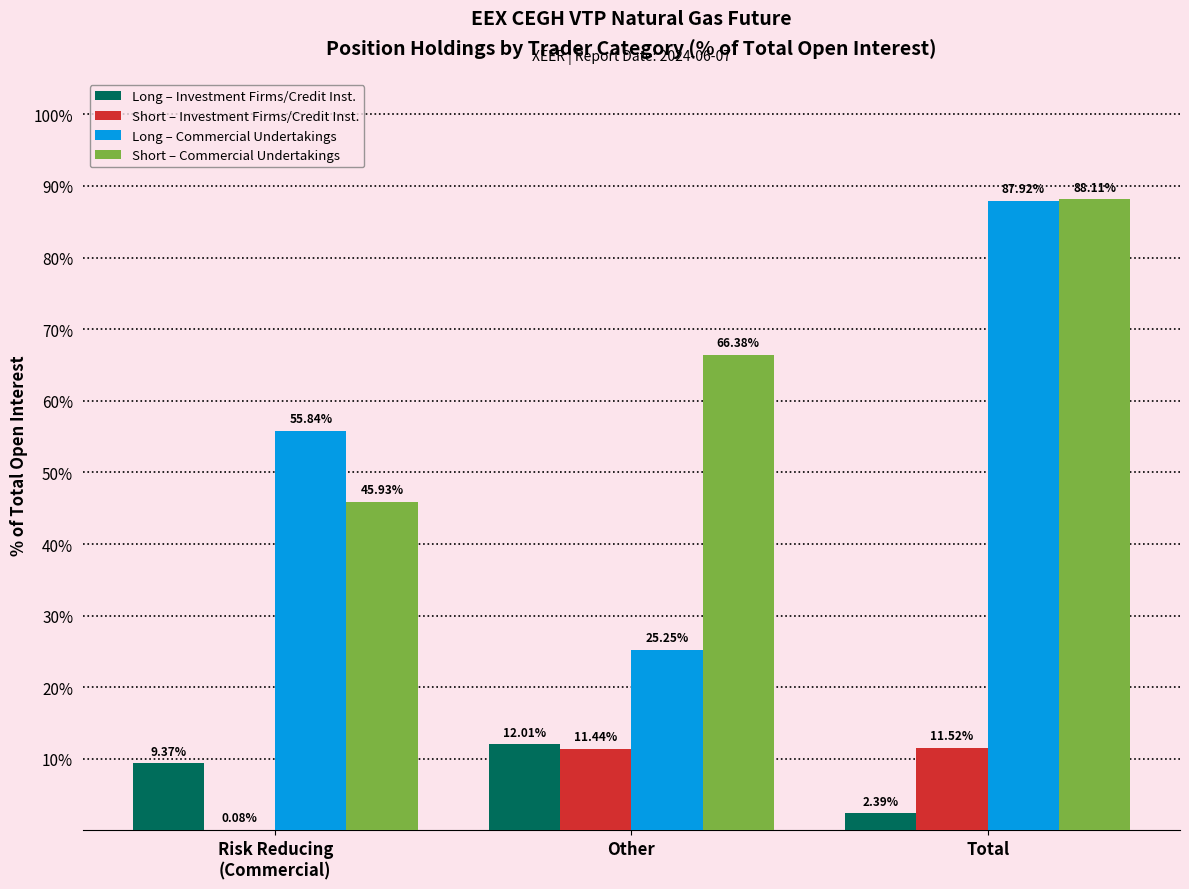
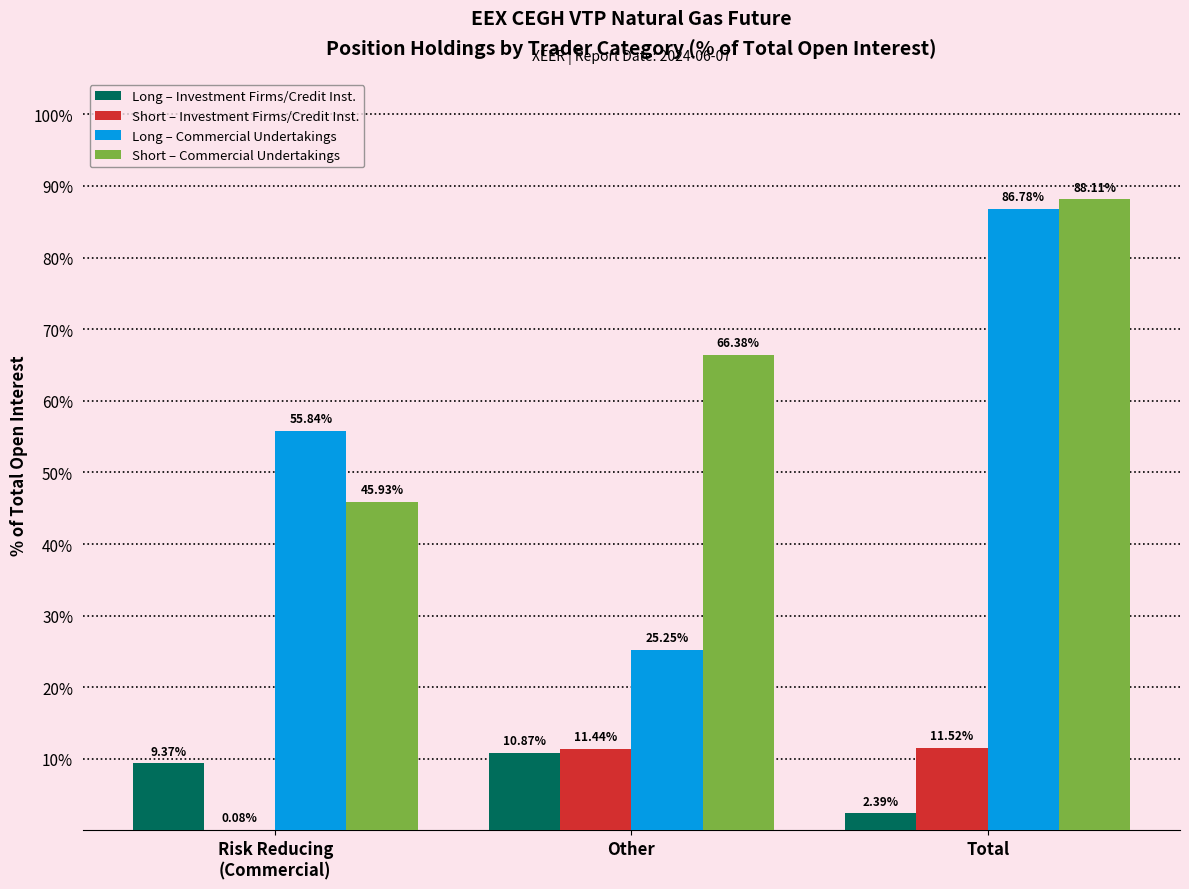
  {
    "Long – Investment Firms/Credit Inst.": {
      "Risk Reducing (Commercial)": "9.37%",
-     "Other": "12.01%",
+     "Other": "10.87%",
      "Total": "2.39%"
    },
    "Short – Investment Firms/Credit Inst.": {
      "Risk Reducing (Commercial)": "0.08%",
      "Other": "11.44%",
      "Total": "11.52%"
    },
    "Long – Commercial Undertakings": {
      "Risk Reducing (Commercial)": "55.84%",
      "Other": "25.25%",
-     "Total": "87.92%"
+     "Total": "86.78%"
    },
    "Short – Commercial Undertakings": {
      "Risk Reducing (Commercial)": "45.93%",
      "Other": "66.38%",
      "Total": "88.11%"
    }
  }
